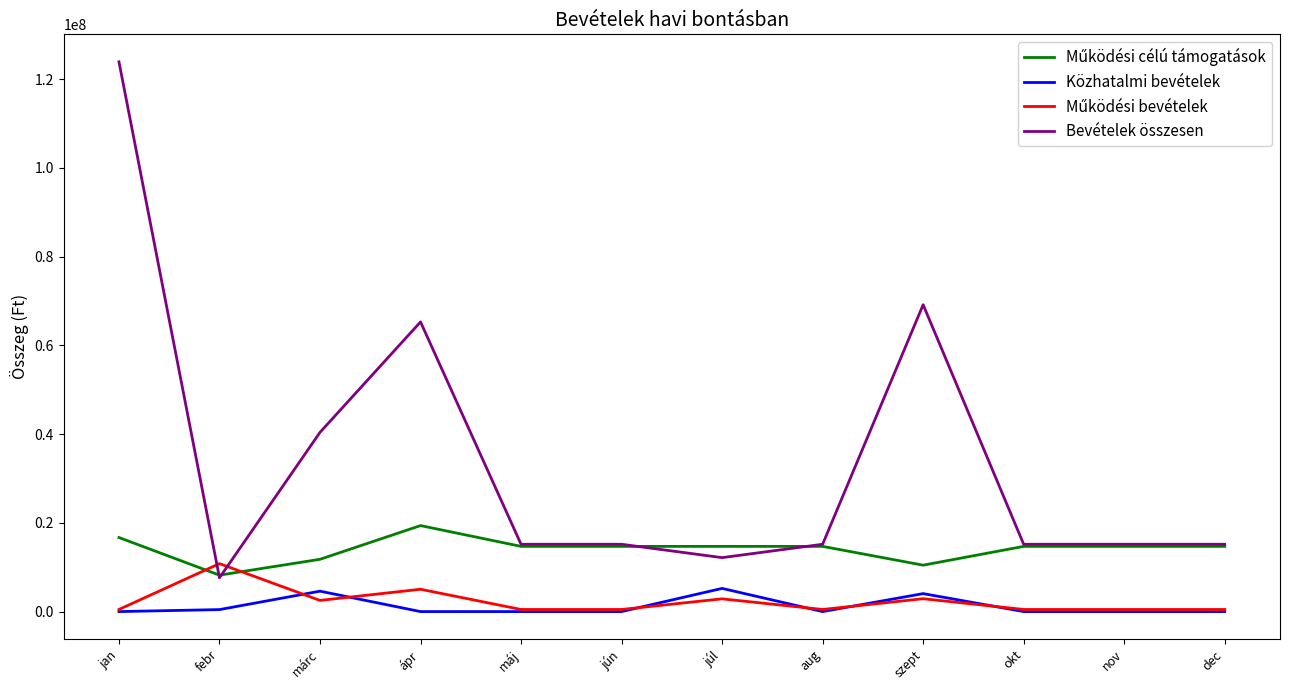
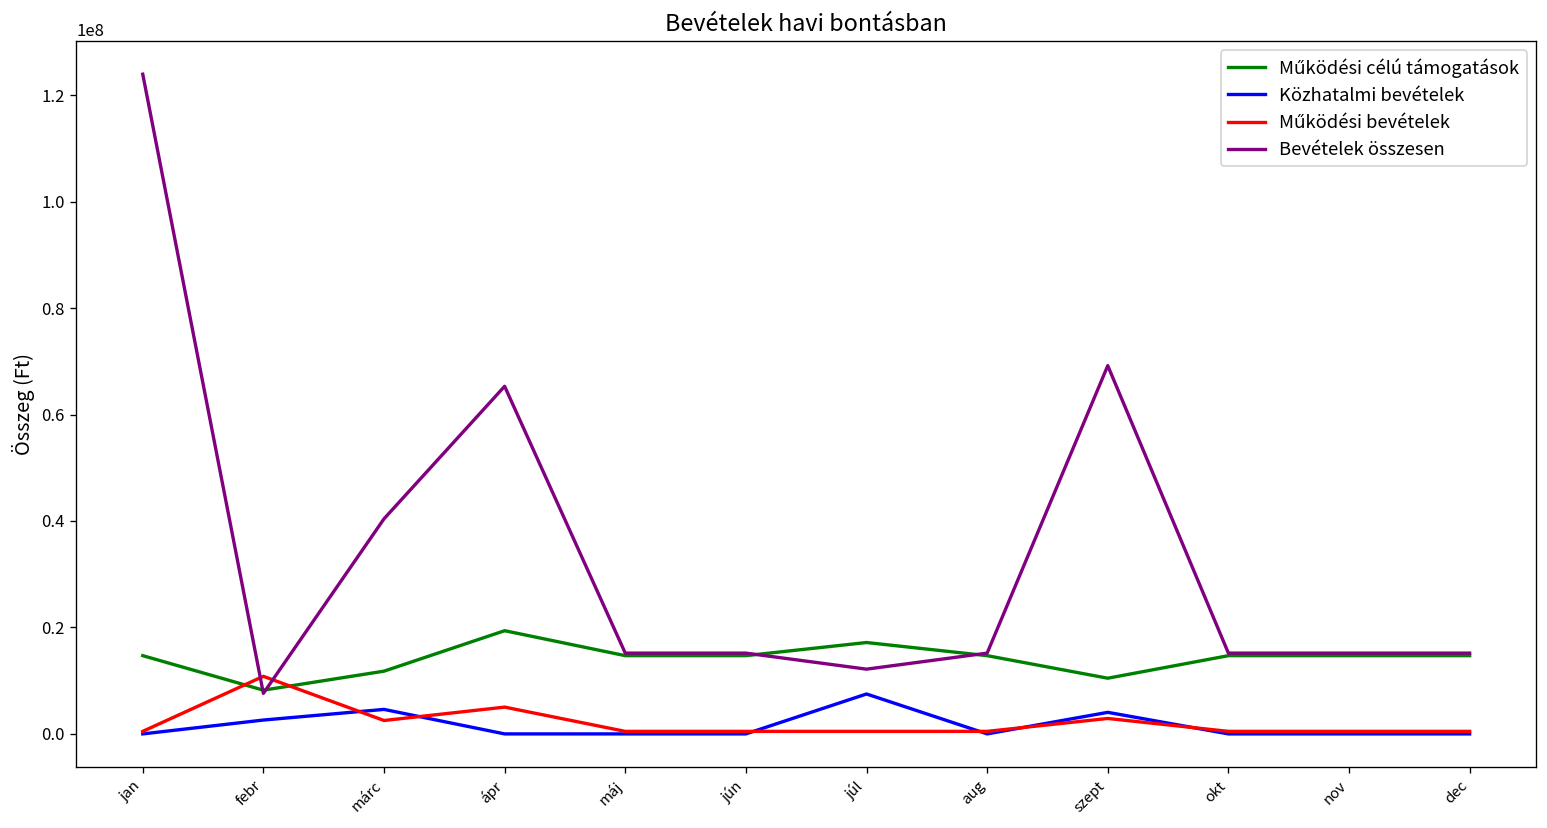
  {
    "Működési célú támogatások": {
-     "jan": 17000000,
+     "jan": 15000000,
      "febr": 8000000,
      "márc": 12000000,
      "ápr": 19000000,
-     "júl": 15000000,
+     "júl": 17000000,
      "szept": 10000000
    },
    "Közhatalmi bevételek": {
-     "febr": 0,
+     "febr": 3000000,
      "márc": 5000000,
      "ápr": 0,
-     "júl": 5000000,
+     "júl": 8000000,
      "szept": 4000000
    },
    "Működési bevételek": {
      "febr": 11000000,
      "márc": 3000000,
      "ápr": 5000000,
-     "júl": 3000000,
+     "júl": 0,
      "szept": 3000000
    },
    "Bevételek összesen": {
      "jan": 124000000,
      "febr": 8000000,
      "márc": 40000000,
      "ápr": 65000000,
      "júl": 12000000,
      "szept": 69000000
    }
  }
